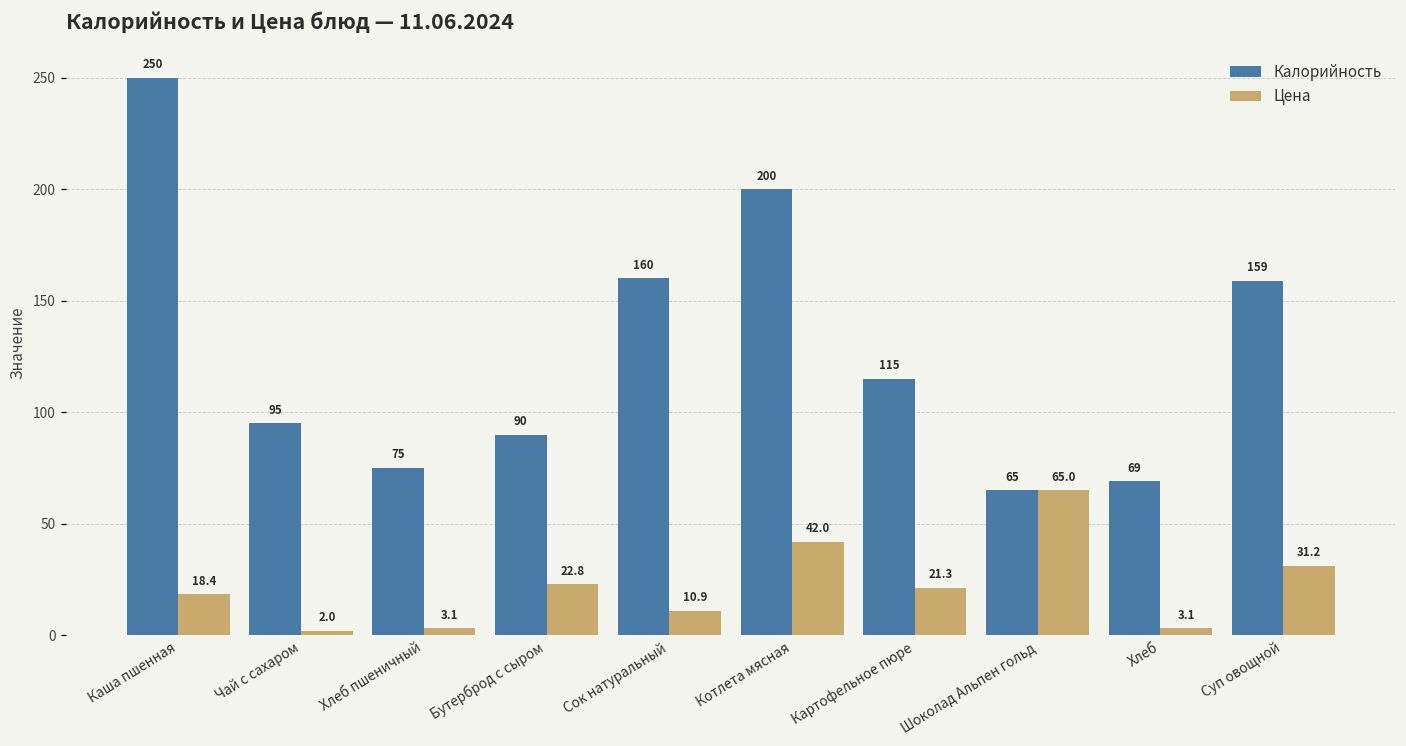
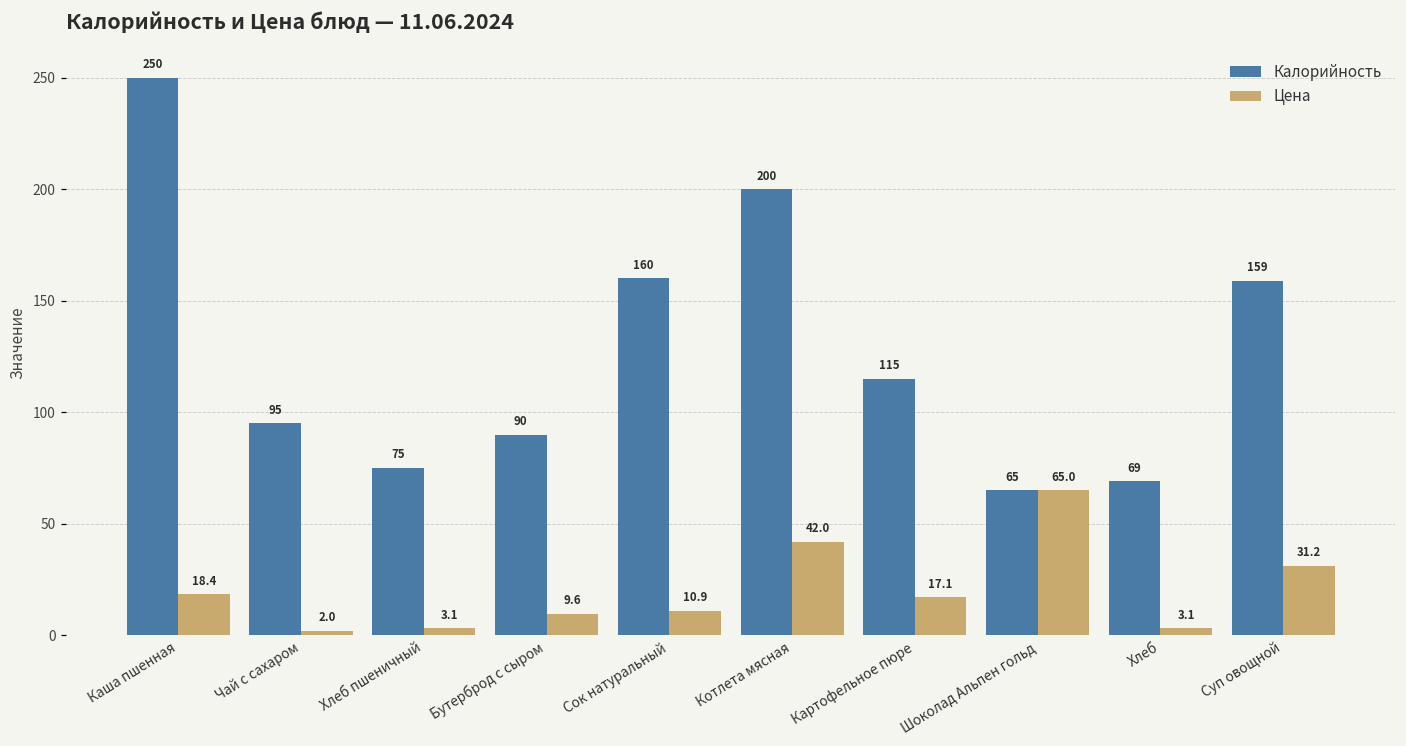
  {
    "Калорийность": {
      "Каша пшенная": 250,
      "Чай с сахаром": 95,
      "Хлеб пшеничный": 75,
      "Бутерброд с сыром": 90,
      "Сок натуральный": 160,
      "Котлета мясная": 200,
      "Картофельное пюре": 115,
      "Шоколад Альпен гольд": 65,
      "Хлеб": 69,
      "Суп овощной": 159
    },
    "Цена": {
      "Каша пшенная": 18.4,
      "Чай с сахаром": 2.0,
      "Хлеб пшеничный": 3.1,
-     "Бутерброд с сыром": 22.8,
+     "Бутерброд с сыром": 9.6,
      "Сок натуральный": 10.9,
      "Котлета мясная": 42.0,
-     "Картофельное пюре": 21.3,
+     "Картофельное пюре": 17.1,
      "Шоколад Альпен гольд": 65.0,
      "Хлеб": 3.1,
      "Суп овощной": 31.2
    }
  }
